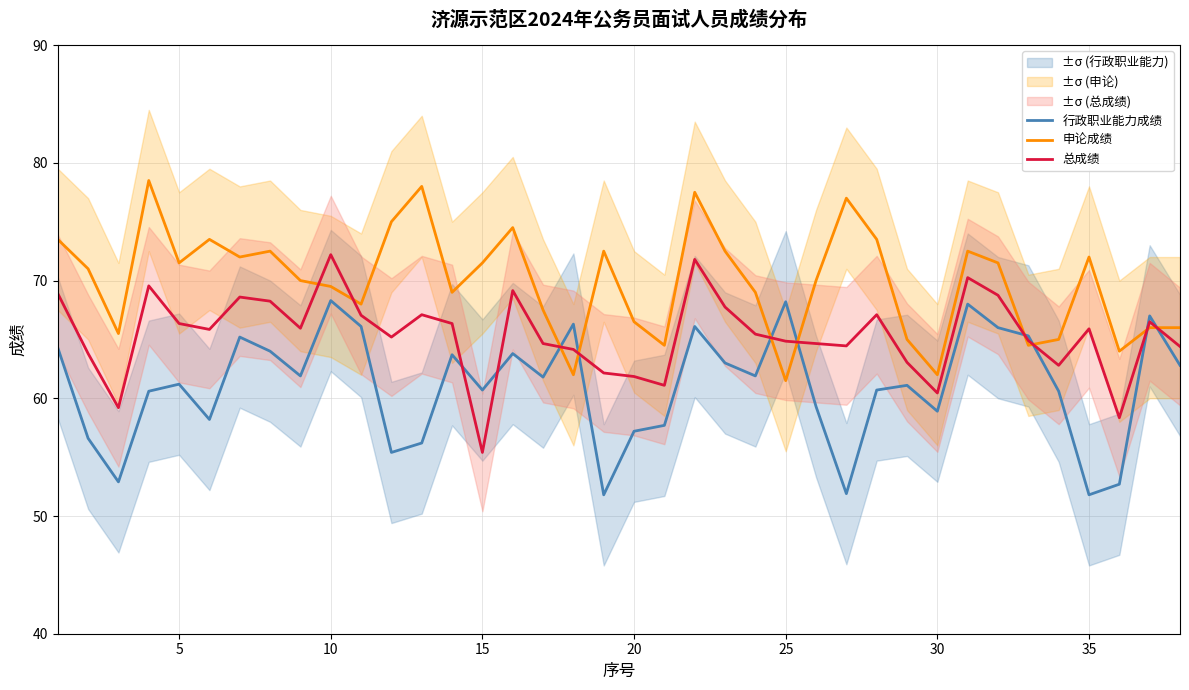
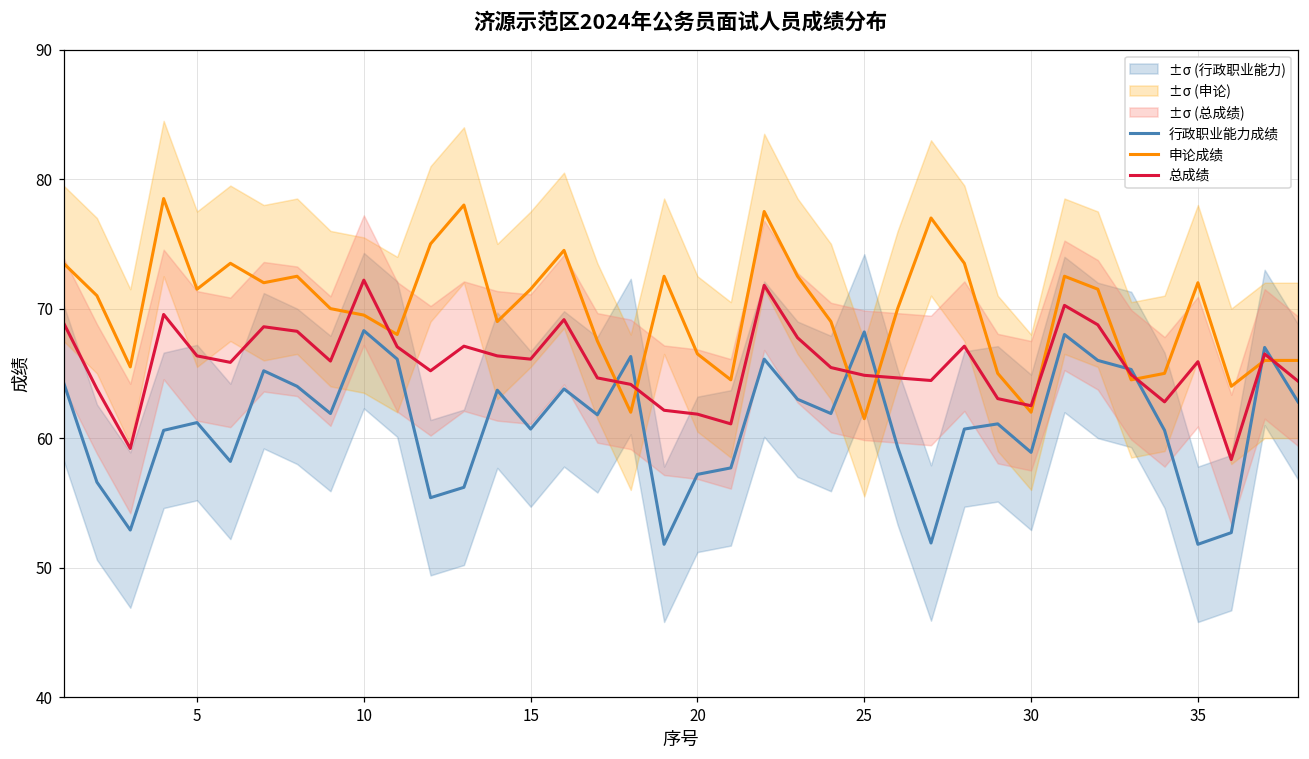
  {
    "总成绩": {
      "5": 66.4,
      "10": 72.2,
-     "15": 55.4,
+     "15": 66.1,
      "20": 61.9,
      "25": 64.9,
-     "30": 60.5,
+     "30": 62.5,
      "35": 65.9
    }
  }
